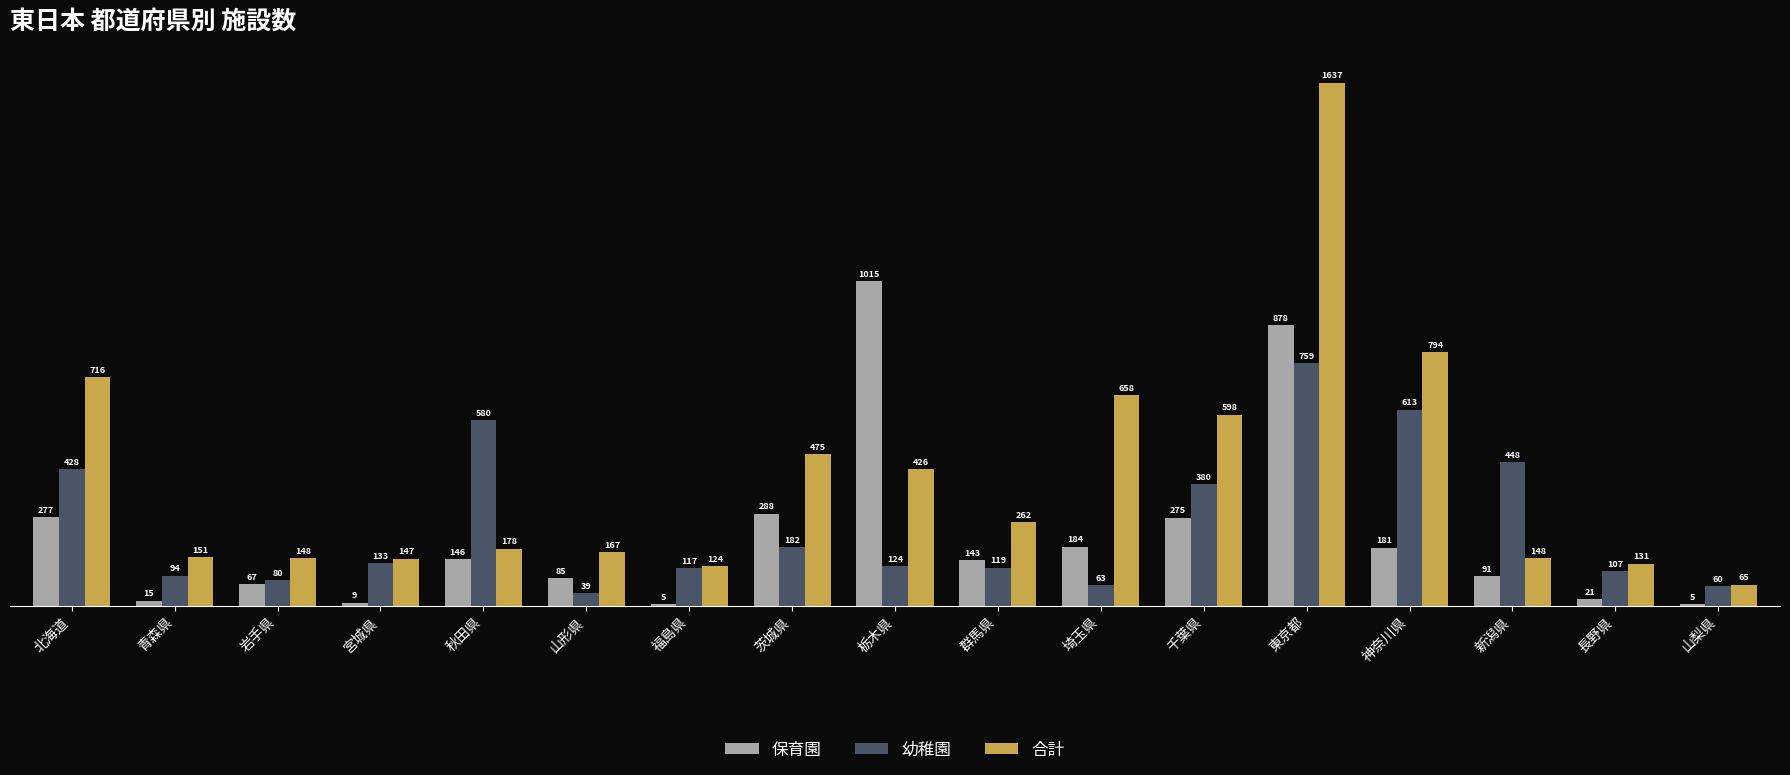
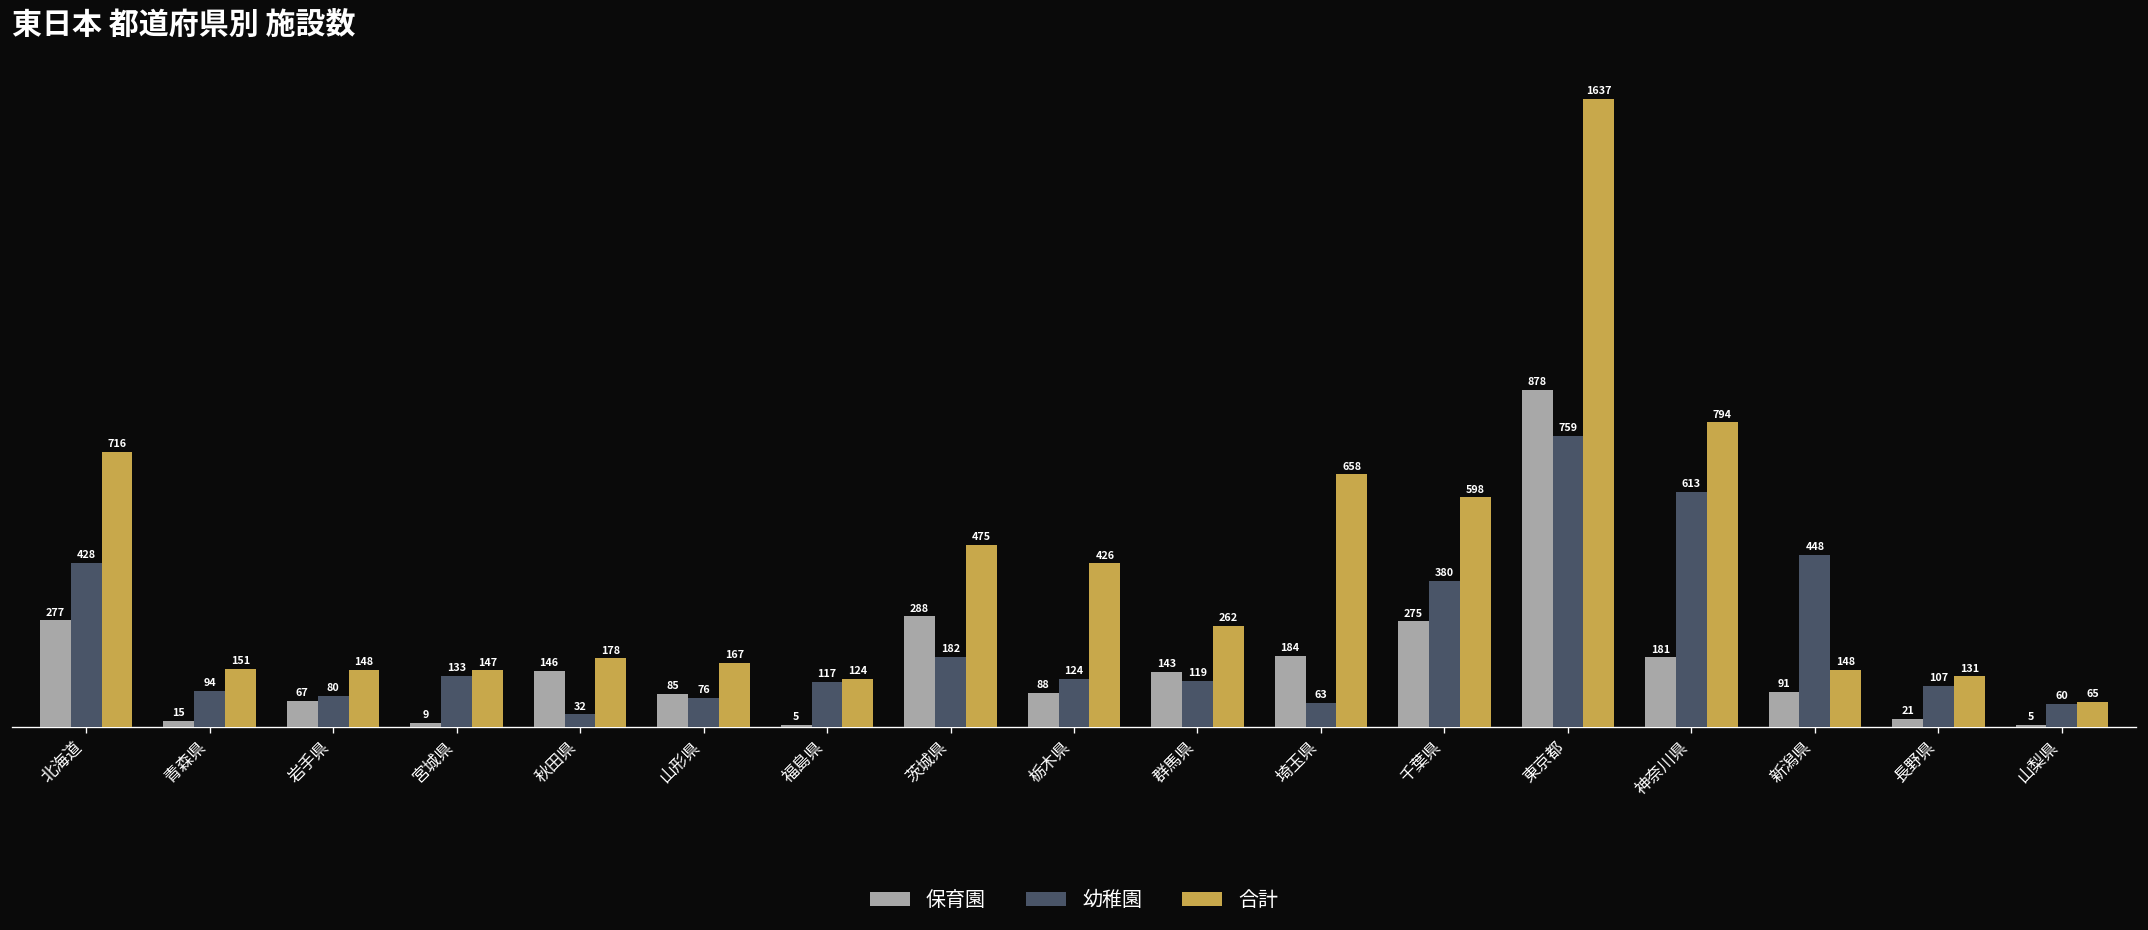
  {
    "保育園": {
      "北海道": 277,
      "青森県": 15,
      "岩手県": 67,
      "宮城県": 9,
      "秋田県": 146,
      "山形県": 85,
      "福島県": 5,
      "茨城県": 288,
-     "栃木県": 1015,
+     "栃木県": 88,
      "群馬県": 143,
      "埼玉県": 184,
      "千葉県": 275,
      "東京都": 878,
      "神奈川県": 181,
      "新潟県": 91,
      "長野県": 21,
      "山梨県": 5
    },
    "幼稚園": {
      "北海道": 428,
      "青森県": 94,
      "岩手県": 80,
      "宮城県": 133,
-     "秋田県": 580,
-     "山形県": 39,
+     "秋田県": 32,
+     "山形県": 76,
      "福島県": 117,
      "茨城県": 182,
      "栃木県": 124,
      "群馬県": 119,
      "埼玉県": 63,
      "千葉県": 380,
      "東京都": 759,
      "神奈川県": 613,
      "新潟県": 448,
      "長野県": 107,
      "山梨県": 60
    },
    "合計": {
      "北海道": 716,
      "青森県": 151,
      "岩手県": 148,
      "宮城県": 147,
      "秋田県": 178,
      "山形県": 167,
      "福島県": 124,
      "茨城県": 475,
      "栃木県": 426,
      "群馬県": 262,
      "埼玉県": 658,
      "千葉県": 598,
      "東京都": 1637,
      "神奈川県": 794,
      "新潟県": 148,
      "長野県": 131,
      "山梨県": 65
    }
  }
